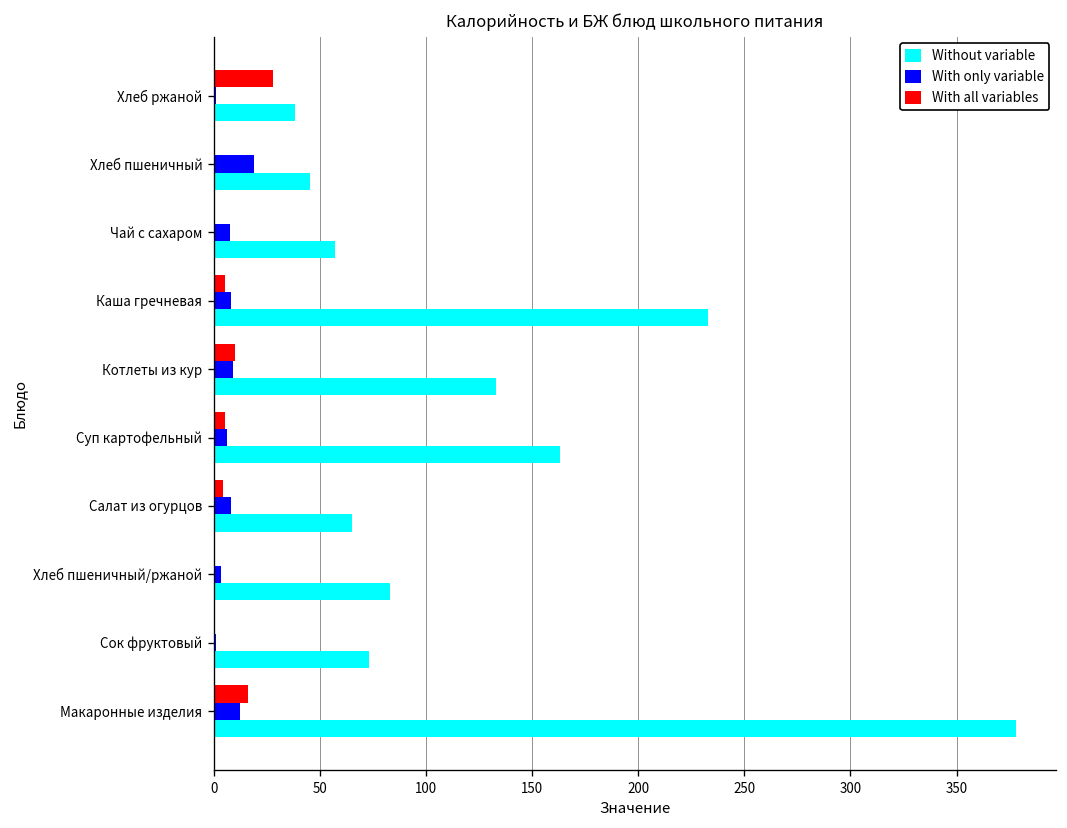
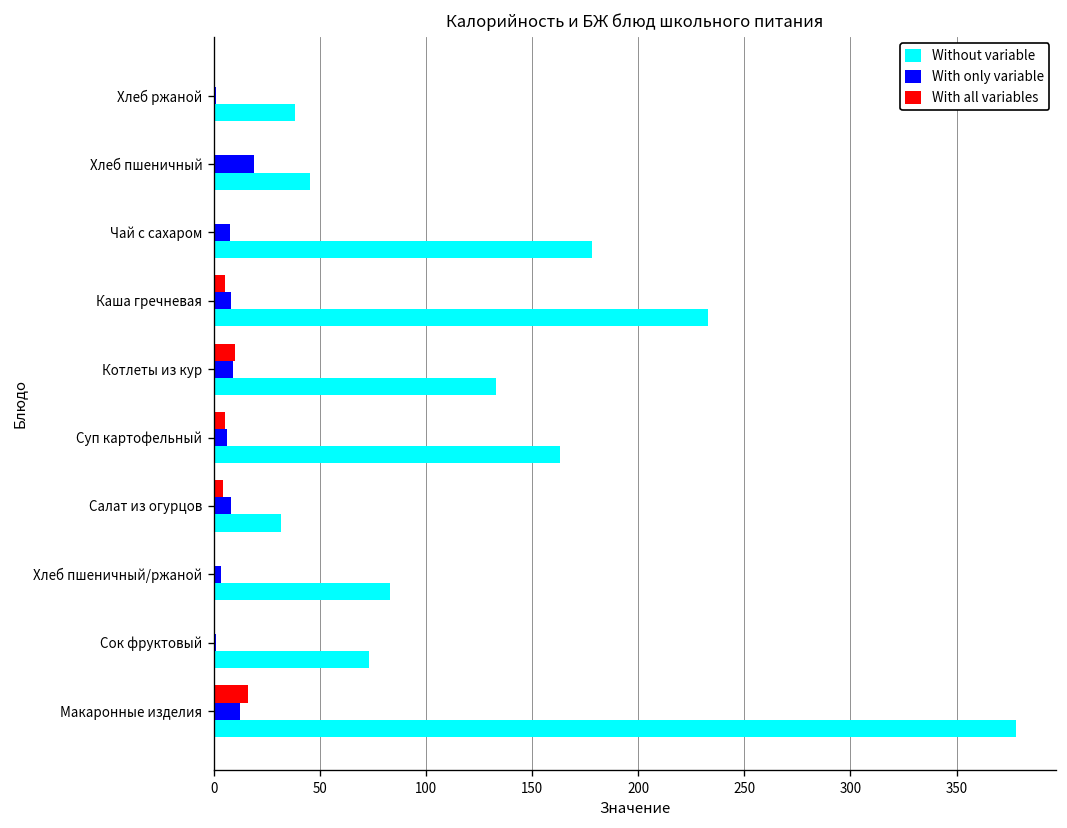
  {
    "Without variable": {
      "Хлеб ржаной": 38,
      "Хлеб пшеничный": 45,
-     "Чай с сахаром": 57,
+     "Чай с сахаром": 178,
      "Каша гречневая": 233,
      "Котлеты из кур": 133,
      "Суп картофельный": 163,
-     "Салат из огурцов": 65,
+     "Салат из огурцов": 32,
      "Хлеб пшеничный/ржаной": 83,
      "Сок фруктовый": 73,
      "Макаронные изделия": 378
    },
    "With only variable": {
      "Хлеб пшеничный": 19,
      "Чай с сахаром": 8,
      "Каша гречневая": 8,
      "Котлеты из кур": 9,
      "Суп картофельный": 6,
      "Салат из огурцов": 8,
      "Хлеб пшеничный/ржаной": 3,
      "Макаронные изделия": 12
    },
    "With all variables": {
-     "Хлеб ржаной": 28,
+     "Хлеб ржаной": 0,
      "Каша гречневая": 5,
      "Котлеты из кур": 10,
      "Суп картофельный": 5,
      "Салат из огурцов": 4,
      "Сок фруктовый": 0,
      "Макаронные изделия": 16
    }
  }
